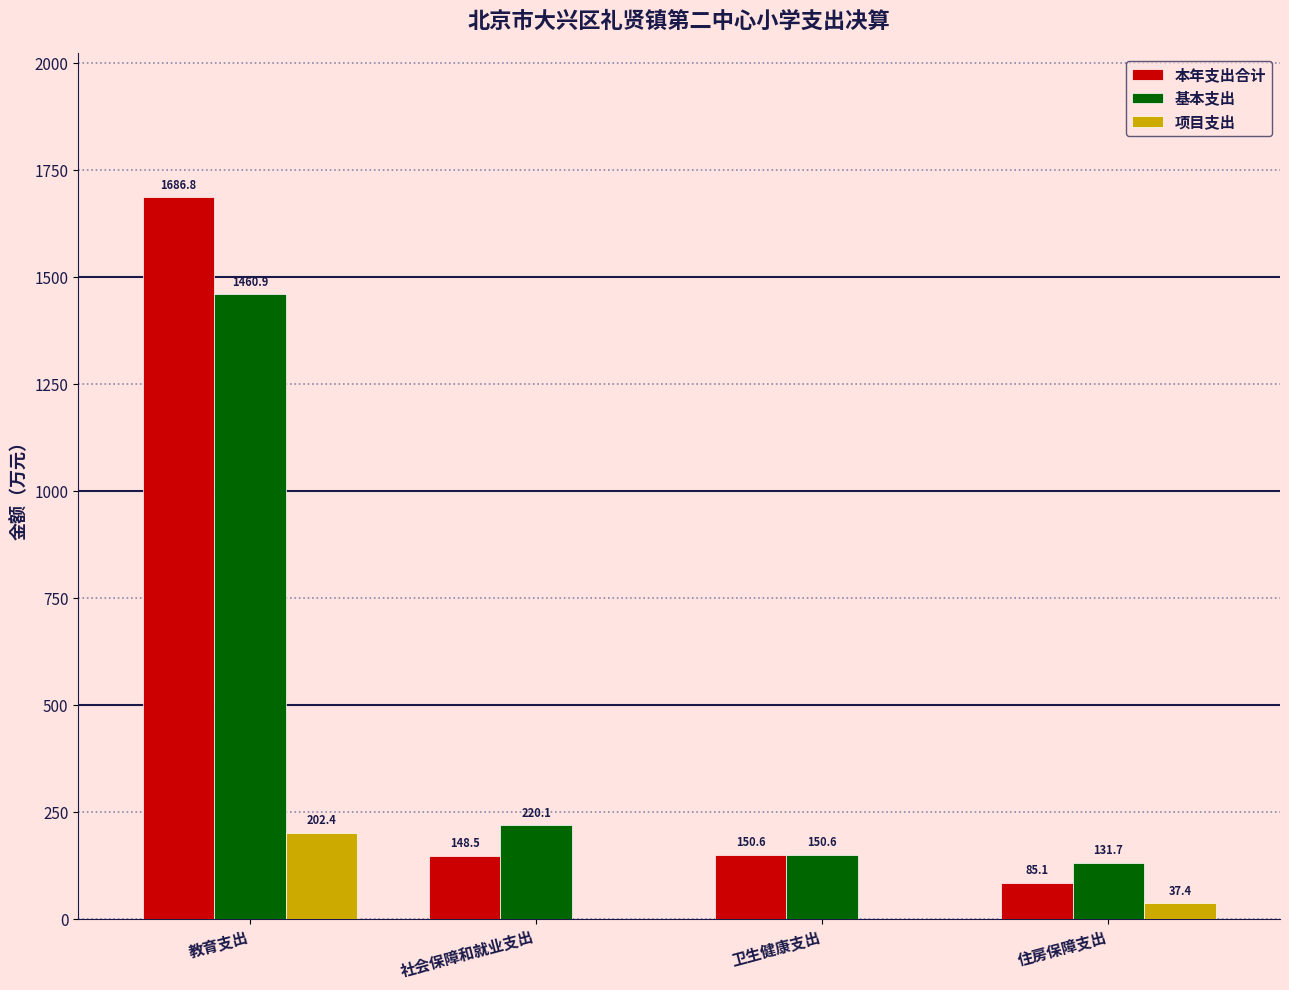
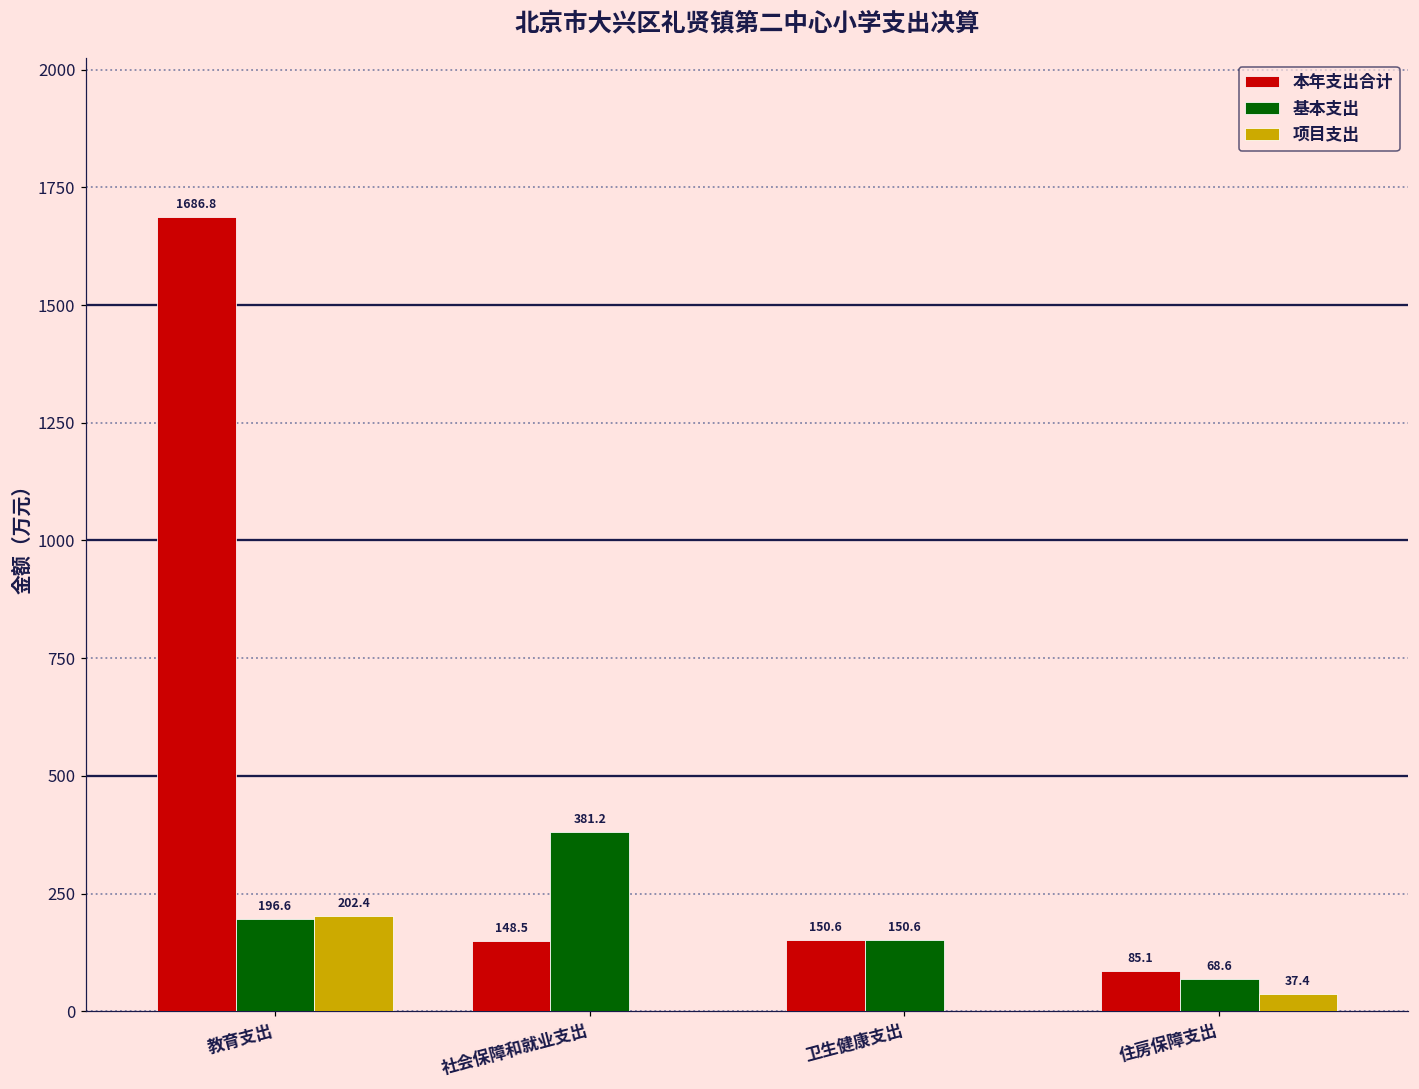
  {
    "本年支出合计": {
      "教育支出": 1686.8,
      "社会保障和就业支出": 148.5,
      "卫生健康支出": 150.6,
      "住房保障支出": 85.1
    },
    "基本支出": {
-     "教育支出": 1460.9,
-     "社会保障和就业支出": 220.1,
+     "教育支出": 196.6,
+     "社会保障和就业支出": 381.2,
      "卫生健康支出": 150.6,
-     "住房保障支出": 131.7
+     "住房保障支出": 68.6
    },
    "项目支出": {
      "教育支出": 202.4,
      "住房保障支出": 37.4
    }
  }
